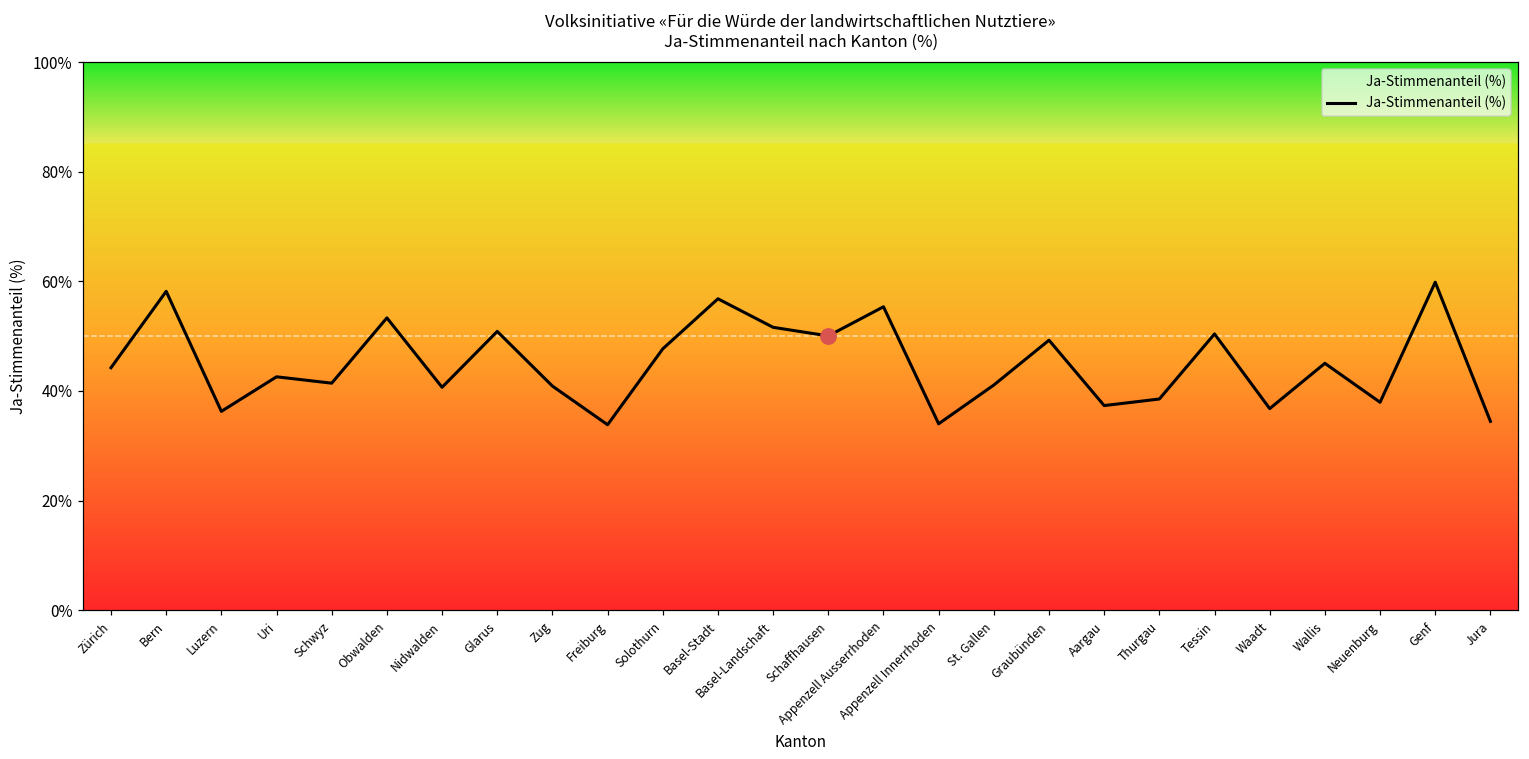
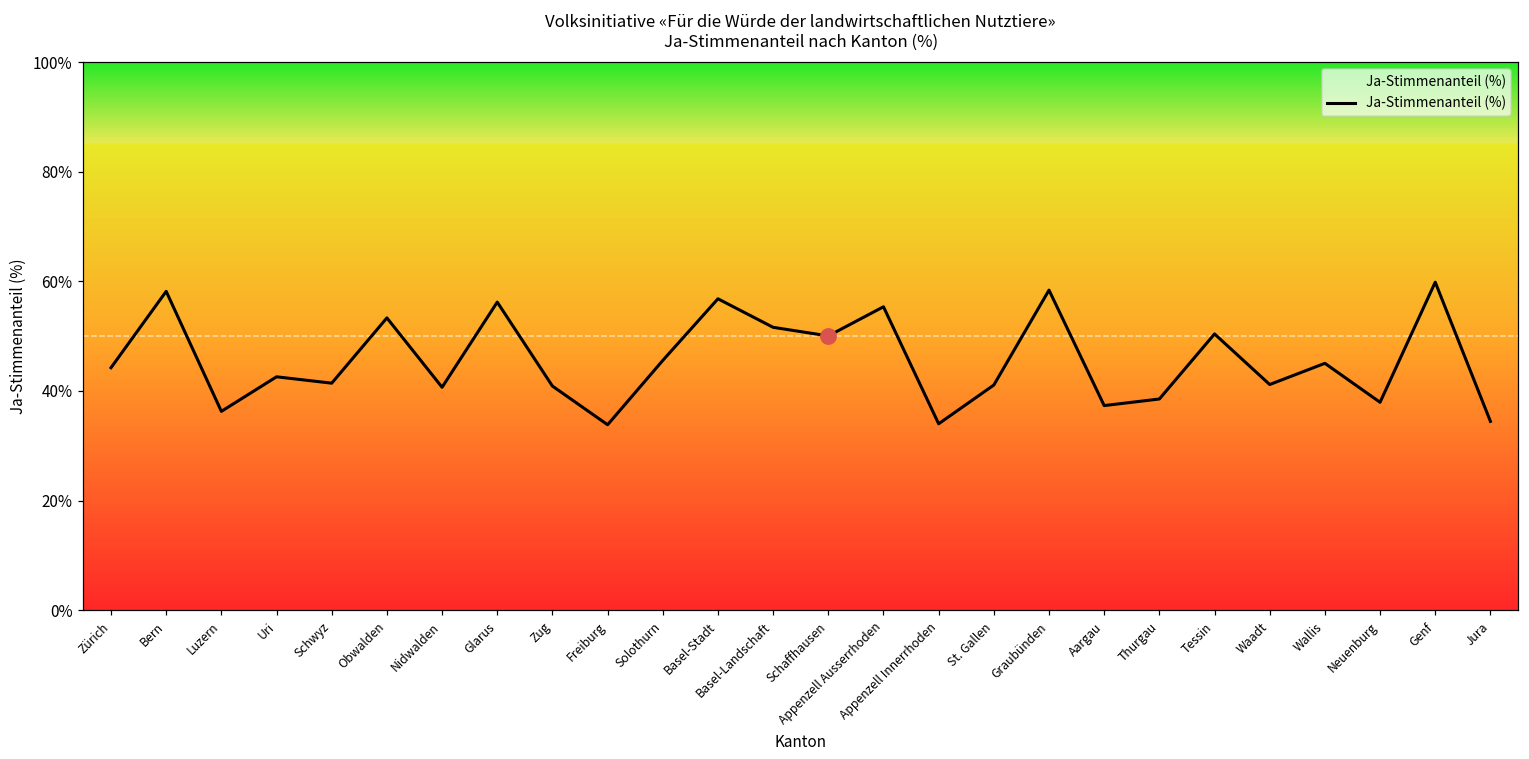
  {
    "Ja-Stimmenanteil (%)": {
      "Zürich": "44%",
      "Bern": "58%",
      "Luzern": "36%",
      "Uri": "43%",
      "Schwyz": "41%",
      "Obwalden": "53%",
      "Nidwalden": "41%",
-     "Glarus": "51%",
+     "Glarus": "56%",
      "Zug": "41%",
      "Freiburg": "34%",
-     "Solothurn": "48%",
+     "Solothurn": "46%",
      "Basel-Stadt": "57%",
      "Basel-Landschaft": "52%",
      "Appenzell Ausserrhoden": "55%",
      "Appenzell Innerrhoden": "34%",
      "St. Gallen": "41%",
-     "Graubünden": "49%",
+     "Graubünden": "58%",
      "Aargau": "37%",
      "Thurgau": "39%",
      "Tessin": "50%",
-     "Waadt": "37%",
+     "Waadt": "41%",
      "Wallis": "45%",
      "Neuenburg": "38%",
      "Genf": "60%",
      "Jura": "34%"
    }
  }
